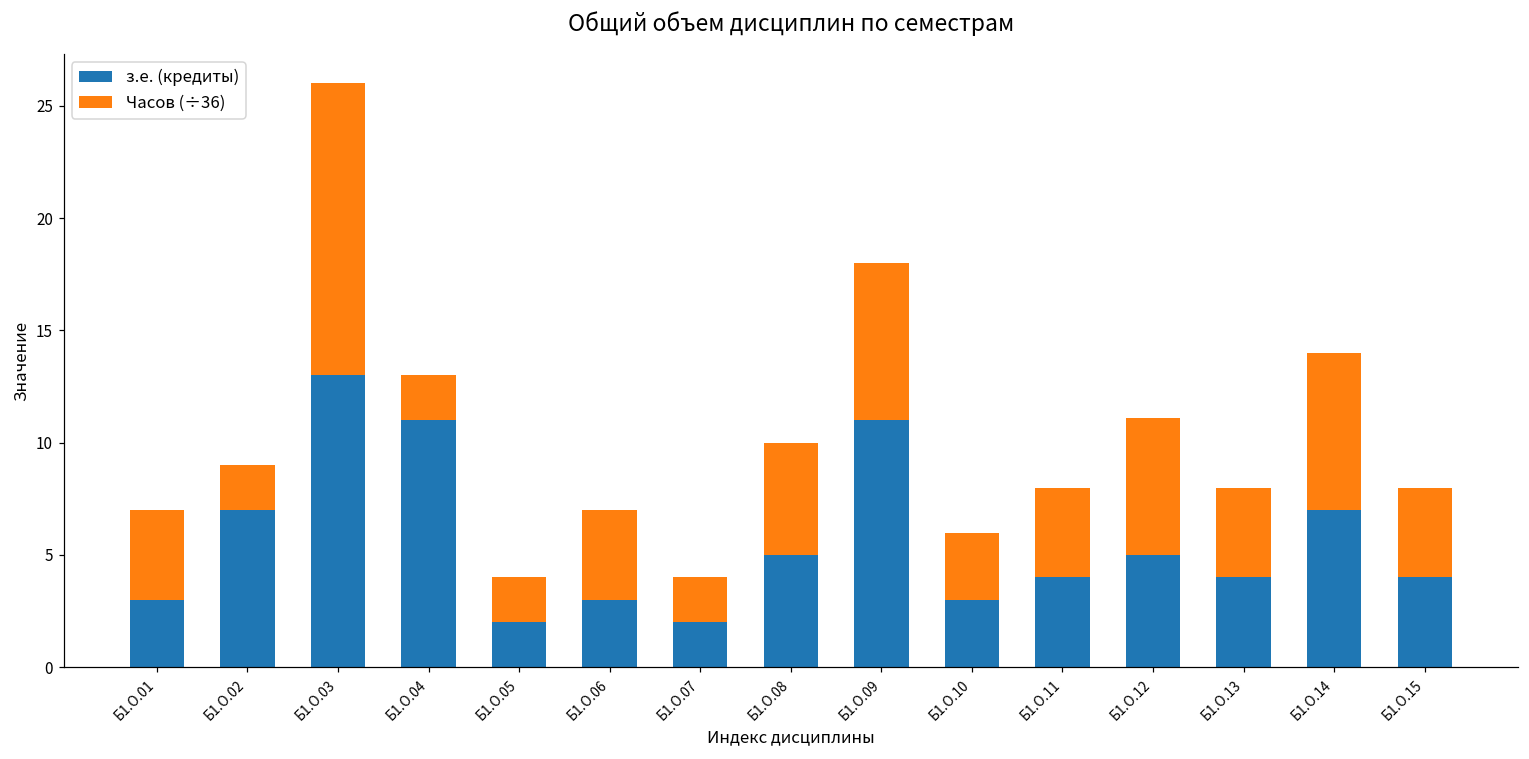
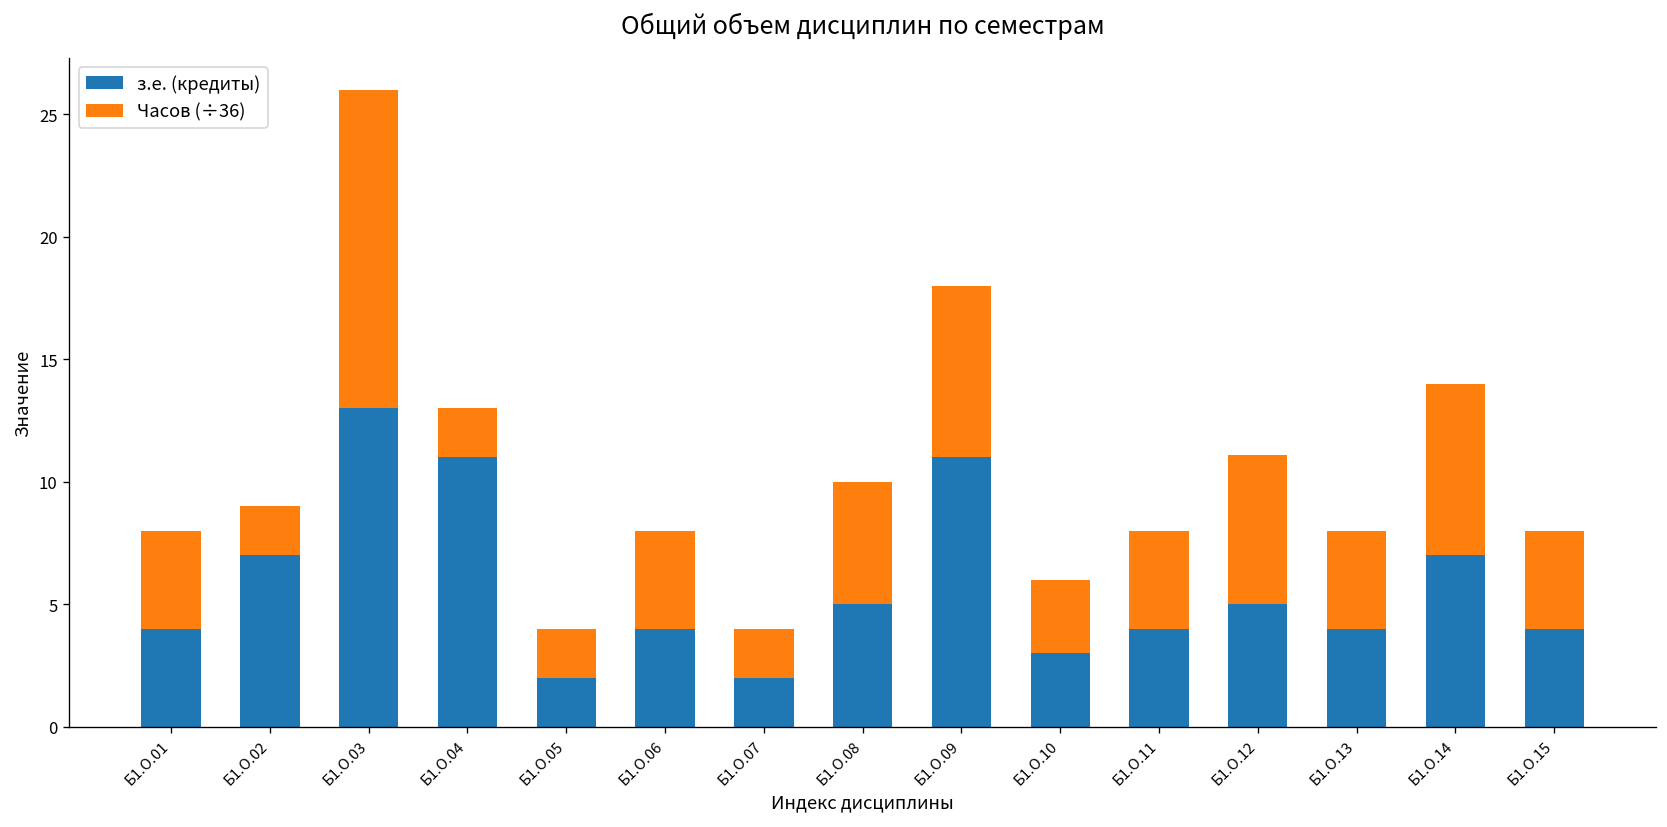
  {
    "з.е. (кредиты)": {
-     "Б1.О.01": 3,
+     "Б1.О.01": 4,
      "Б1.О.02": 7,
      "Б1.О.03": 13,
      "Б1.О.04": 11,
      "Б1.О.05": 2,
-     "Б1.О.06": 3,
+     "Б1.О.06": 4,
      "Б1.О.07": 2,
      "Б1.О.08": 5,
      "Б1.О.09": 11,
      "Б1.О.10": 3,
      "Б1.О.11": 4,
      "Б1.О.12": 5,
      "Б1.О.13": 4,
      "Б1.О.14": 7,
      "Б1.О.15": 4
    },
    "Часов (÷36)": {
      "Б1.О.01": 4,
      "Б1.О.02": 2,
      "Б1.О.03": 13,
      "Б1.О.04": 2,
      "Б1.О.05": 2,
      "Б1.О.06": 4,
      "Б1.О.07": 2,
      "Б1.О.08": 5,
      "Б1.О.09": 7,
      "Б1.О.10": 3,
      "Б1.О.11": 4,
      "Б1.О.12": 6,
      "Б1.О.13": 4,
      "Б1.О.14": 7,
      "Б1.О.15": 4
    }
  }
